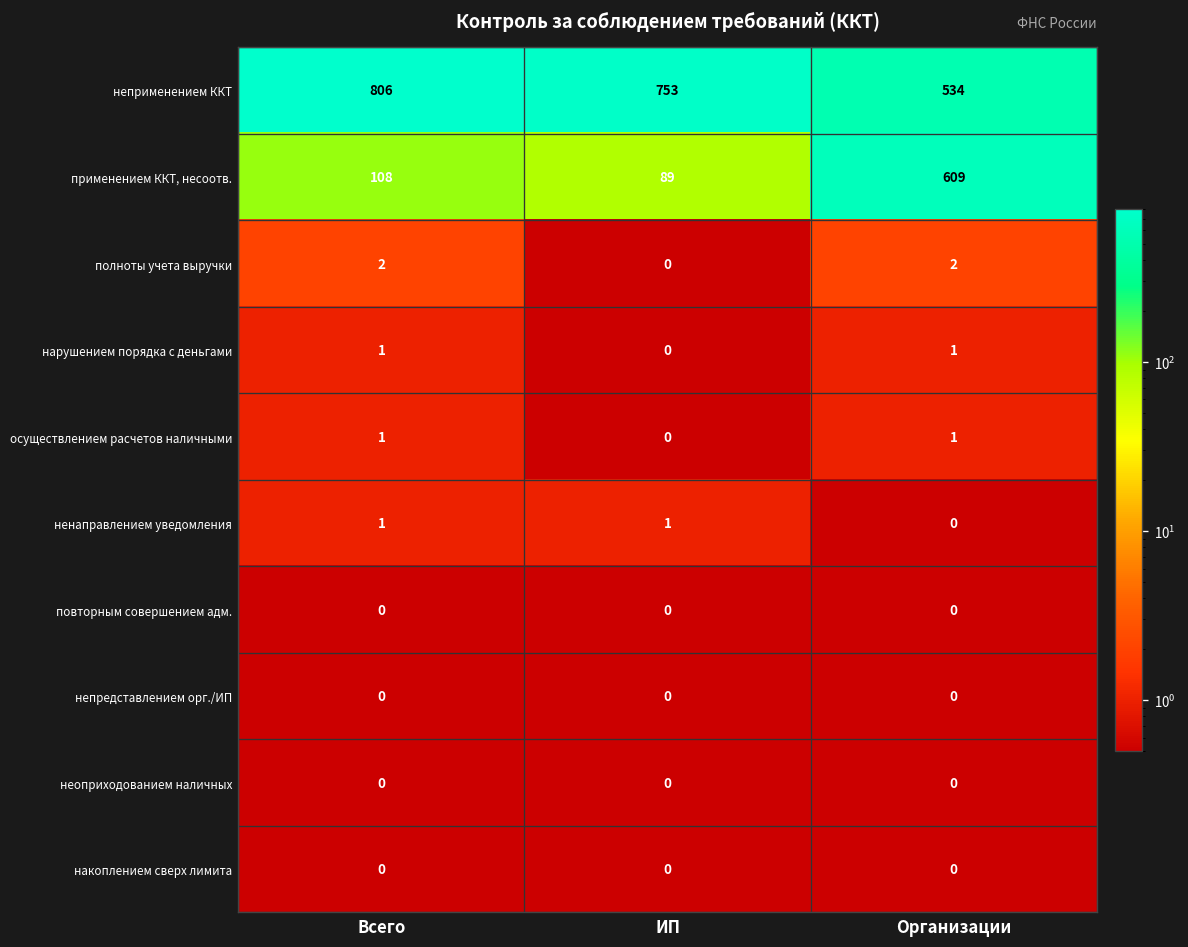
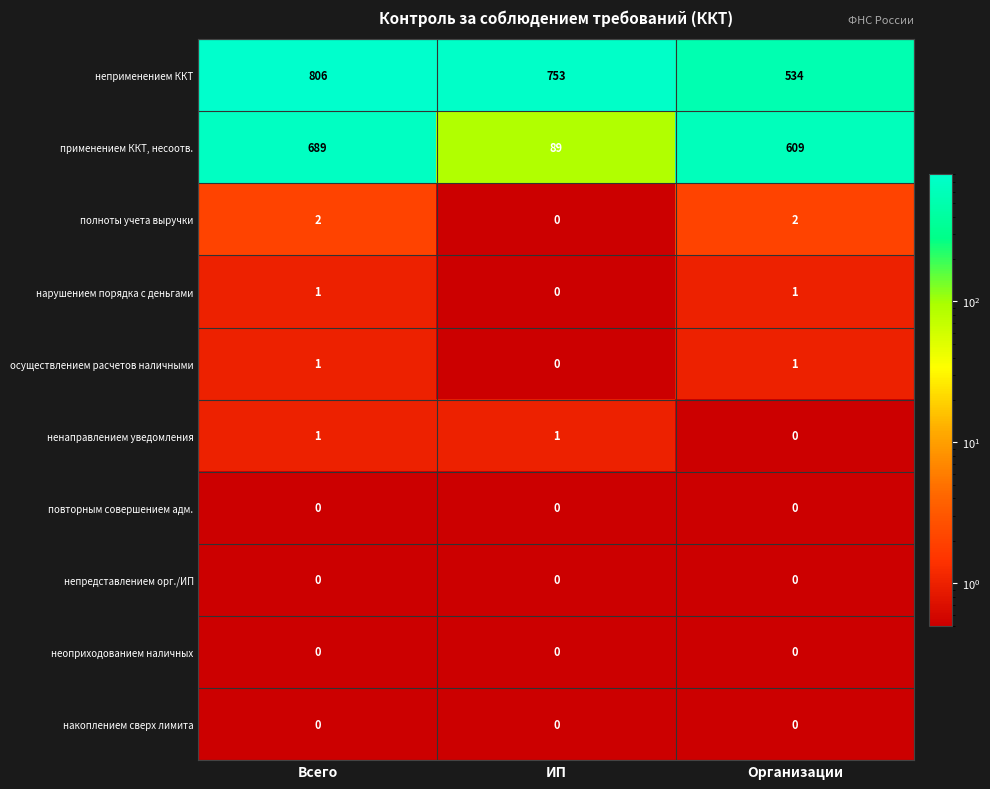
  {
    "неприменением ККТ": {
      "Всего": 806,
      "ИП": 753,
      "Организации": 534
    },
    "применением ККТ, несоотв.": {
-     "Всего": 108,
+     "Всего": 689,
      "ИП": 89,
      "Организации": 609
    },
    "полноты учета выручки": {
      "Всего": 2,
      "ИП": 0,
      "Организации": 2
    },
    "нарушением порядка с деньгами": {
      "Всего": 1,
      "ИП": 0,
      "Организации": 1
    },
    "осуществлением расчетов наличными": {
      "Всего": 1,
      "ИП": 0,
      "Организации": 1
    },
    "ненаправлением уведомления": {
      "Всего": 1,
      "ИП": 1,
      "Организации": 0
    },
    "повторным совершением адм.": {
      "Всего": 0,
      "ИП": 0,
      "Организации": 0
    },
    "непредставлением орг./ИП": {
      "Всего": 0,
      "ИП": 0,
      "Организации": 0
    },
    "неоприходованием наличных": {
      "Всего": 0,
      "ИП": 0,
      "Организации": 0
    },
    "накоплением сверх лимита": {
      "Всего": 0,
      "ИП": 0,
      "Организации": 0
    }
  }
